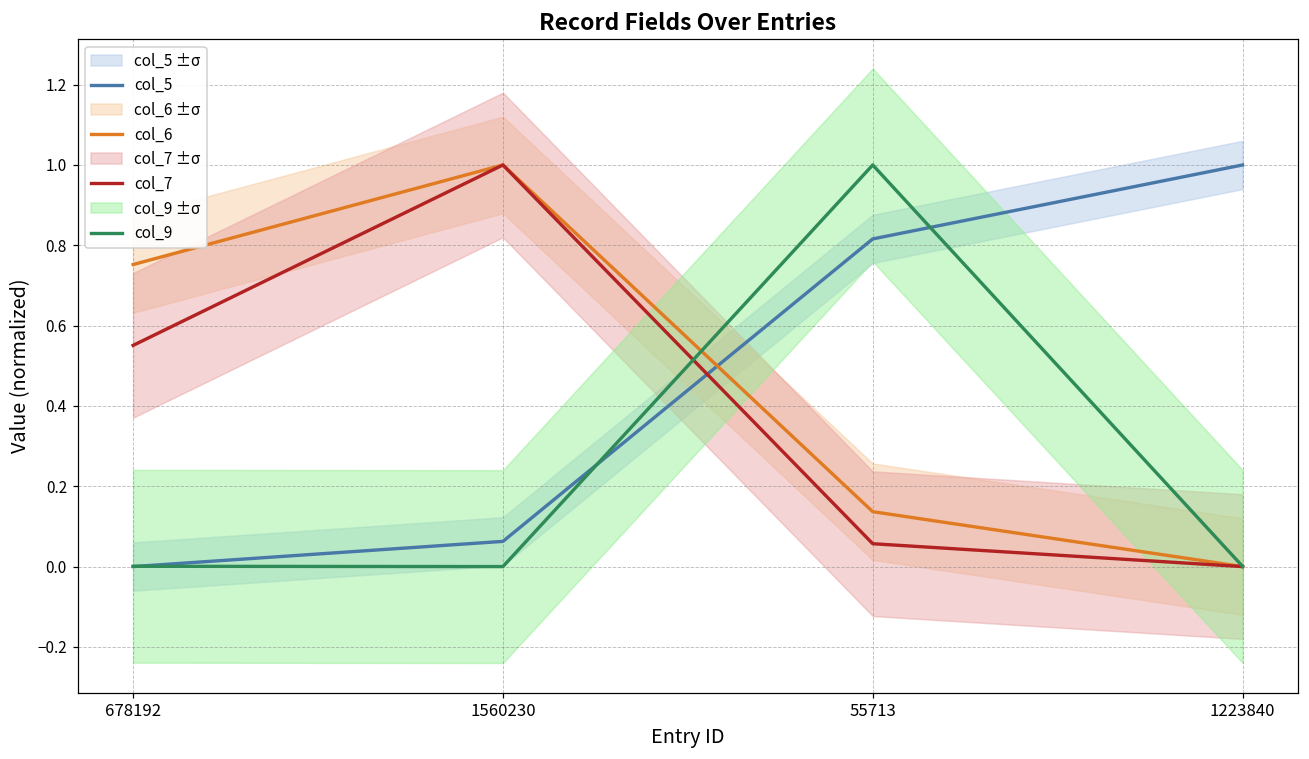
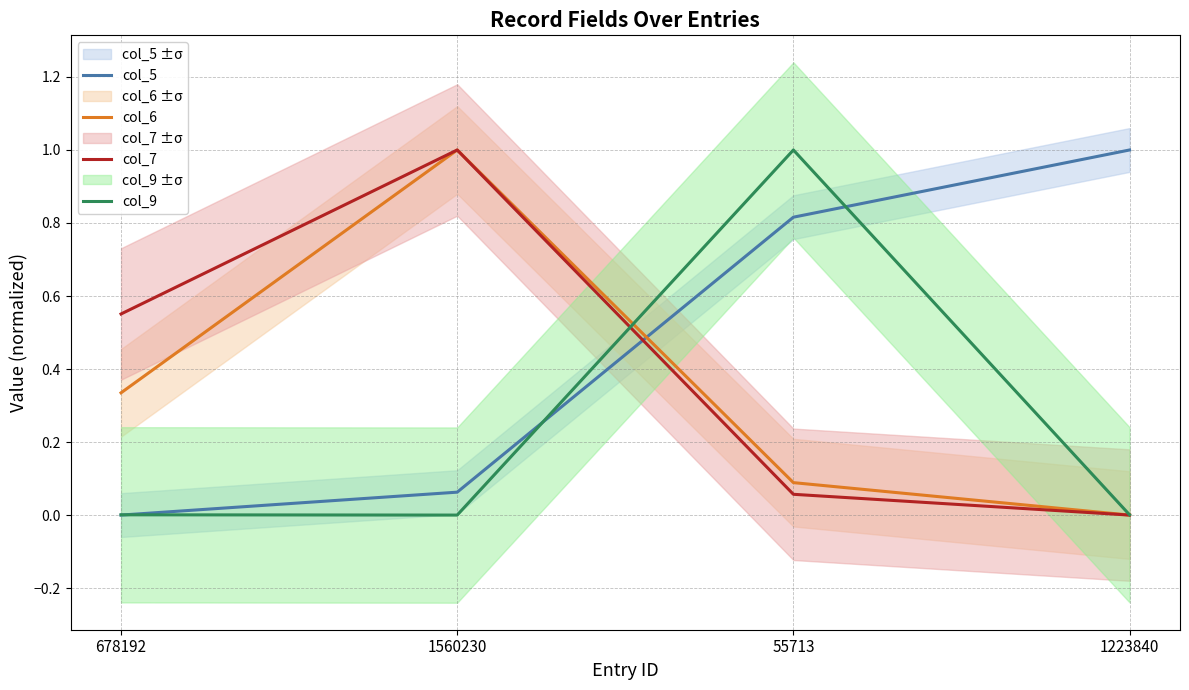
  {
    "col_5": {
      "1560230": 0.06,
      "55713": 0.82,
      "1223840": 1.00
    },
    "col_6": {
-     "678192": 0.75,
-     "55713": 0.14
+     "678192": 0.33,
+     "55713": 0.09
    },
    "col_7": {
      "678192": 0.55,
      "55713": 0.06
    },
    "col_9": {
      "1560230": 0.00,
      "55713": 1.00
    }
  }
